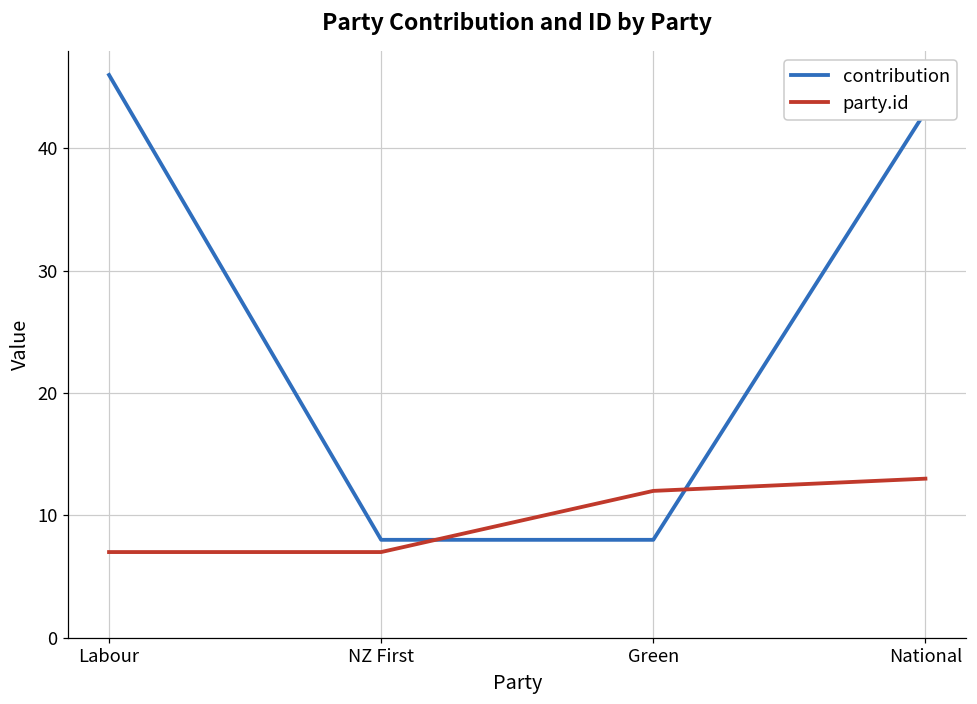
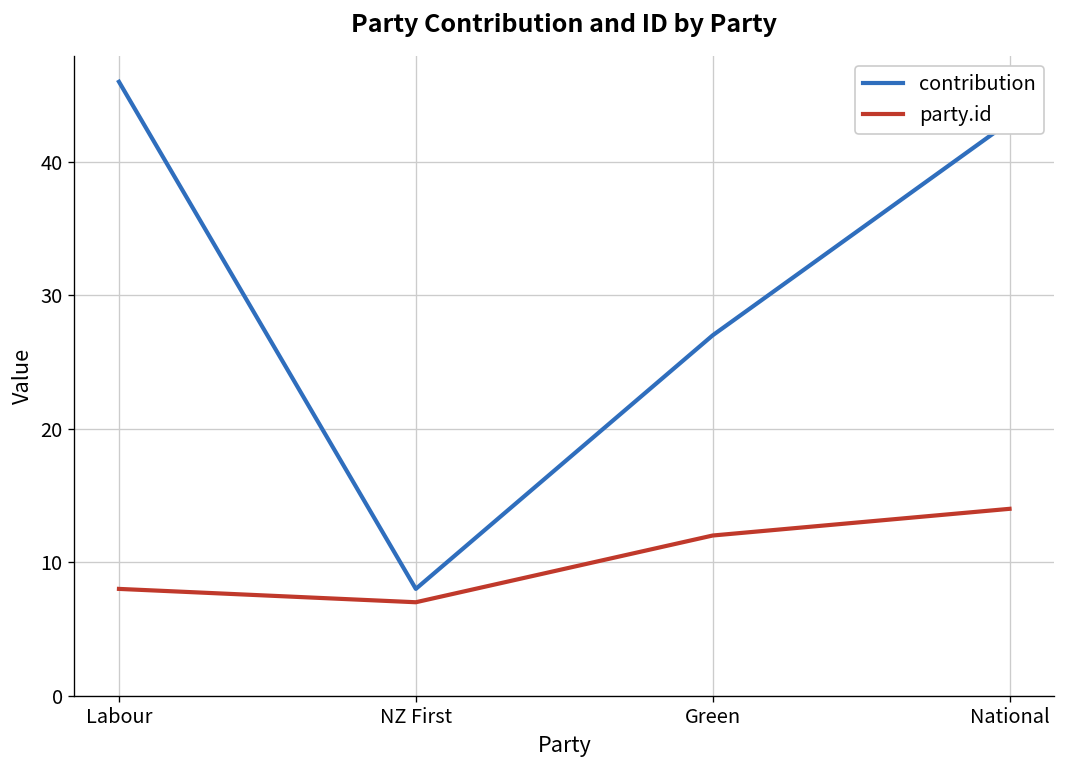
  {
    "contribution": {
      "Labour": 46,
      "NZ First": 8,
-     "Green": 8
+     "Green": 27
    },
    "party.id": {
-     "Labour": 7,
+     "Labour": 8,
      "NZ First": 7,
      "Green": 12,
-     "National": 13
+     "National": 14
    }
  }
